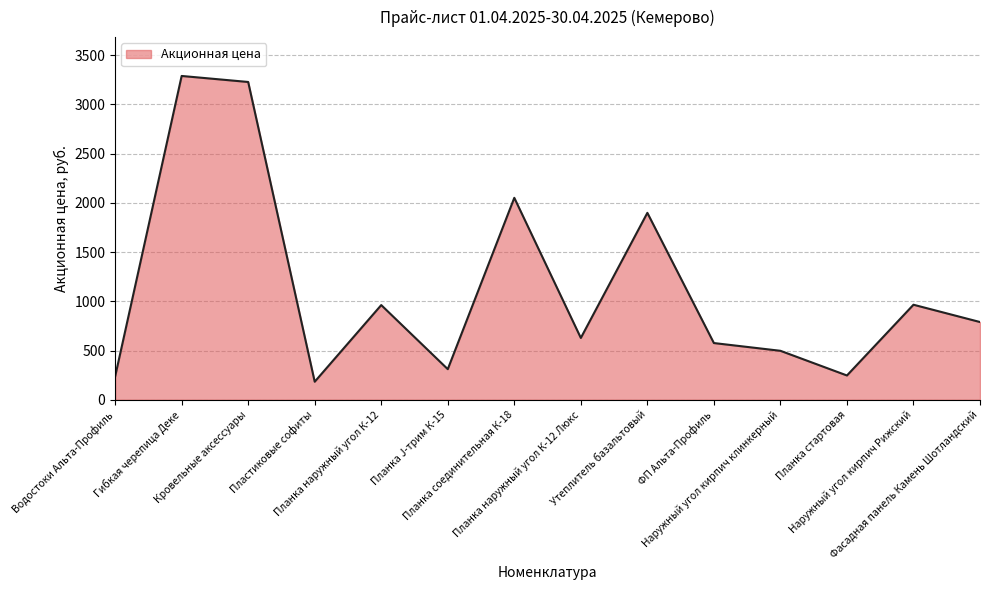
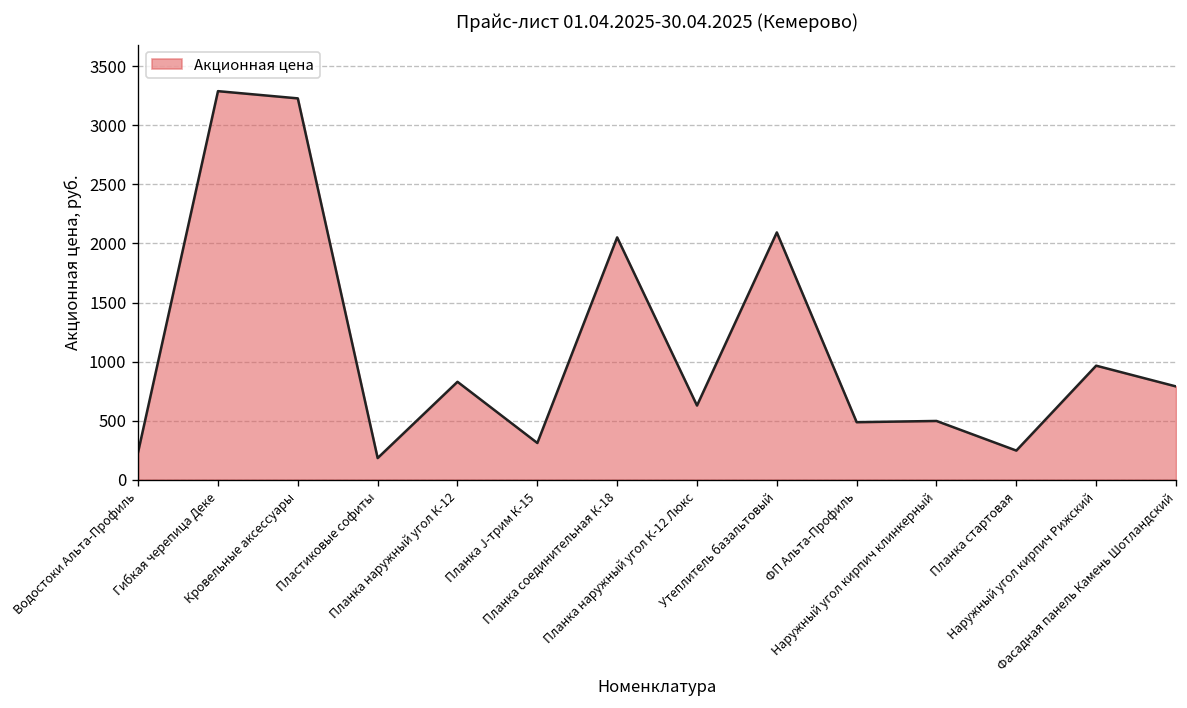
  {
    "Водостоки Альта-Профиль": 200,
    "Гибкая черепица Деке": 3300,
    "Кровельные аксессуары": 3200,
    "Пластиковые софиты": 200,
-   "Планка наружный угол К-12": 1000,
+   "Планка наружный угол К-12": 800,
    "Планка J-трим К-15": 300,
    "Планка соединительная К-18": 2100,
    "Планка наружный угол К-12 Люкс": 600,
-   "Утеплитель базальтовый": 1900,
-   "ФП Альта-Профиль": 600,
+   "Утеплитель базальтовый": 2100,
+   "ФП Альта-Профиль": 500,
    "Наружный угол кирпич клинкерный": 500,
    "Планка стартовая": 200,
    "Наружный угол кирпич Рижский": 1000,
    "Фасадная панель Камень Шотландский": 800
  }
